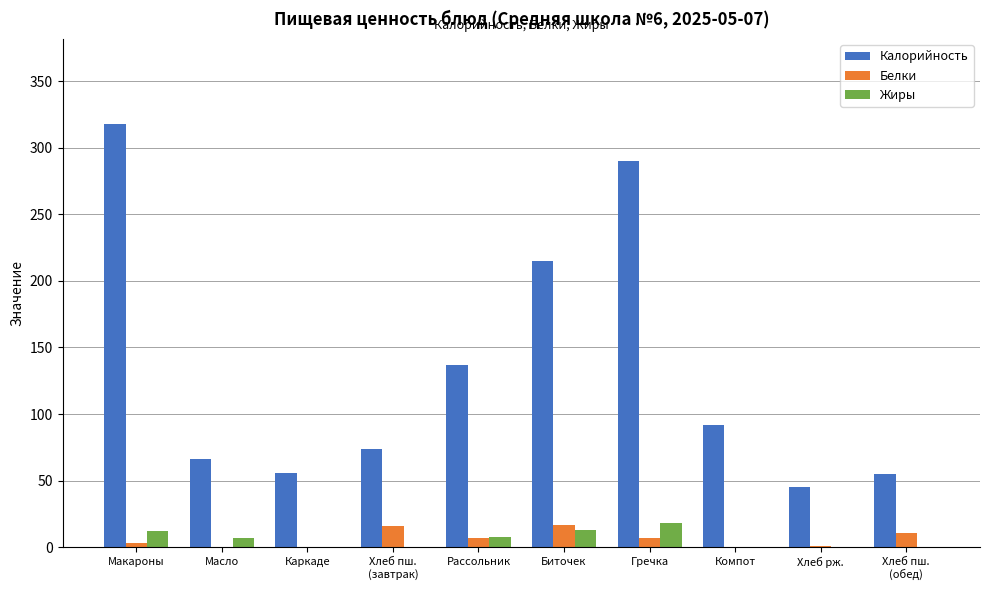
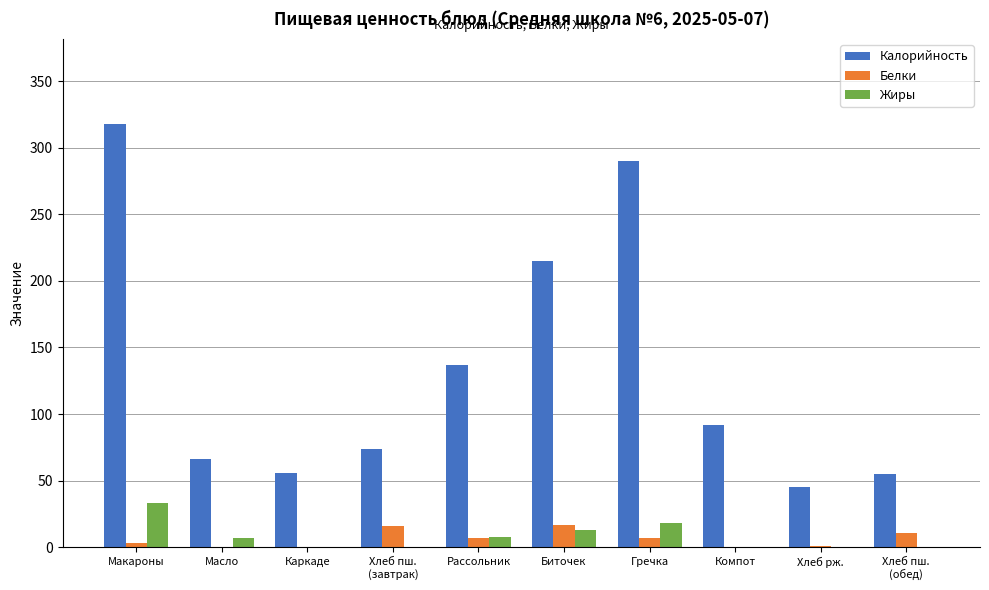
  {
    "Калорийность": {
      "Макароны": 318,
      "Масло": 66,
      "Каркаде": 56,
      "Хлеб пш. (завтрак)": 74,
      "Рассольник": 137,
      "Биточек": 215,
      "Гречка": 290,
      "Компот": 92,
      "Хлеб рж.": 45,
      "Хлеб пш. (обед)": 55
    },
    "Белки": {
      "Макароны": 3,
      "Масло": 0,
      "Каркаде": 0,
      "Хлеб пш. (завтрак)": 16,
      "Рассольник": 7,
      "Биточек": 17,
      "Гречка": 7,
      "Компот": 0,
      "Хлеб пш. (обед)": 11
    },
    "Жиры": {
-     "Макароны": 12,
+     "Макароны": 33,
      "Масло": 7,
      "Каркаде": 0,
      "Хлеб пш. (завтрак)": 0,
      "Рассольник": 8,
      "Биточек": 13,
      "Гречка": 18,
      "Компот": 0,
      "Хлеб рж.": 0,
      "Хлеб пш. (обед)": 0
    }
  }
